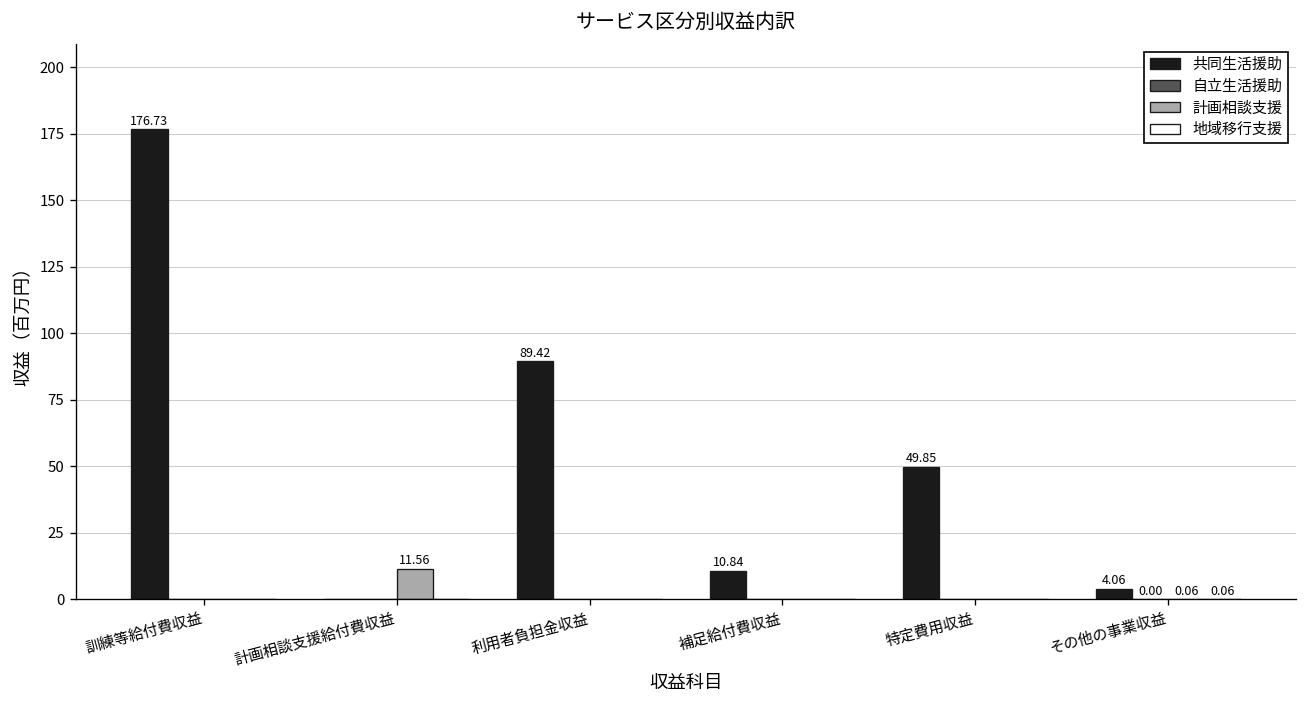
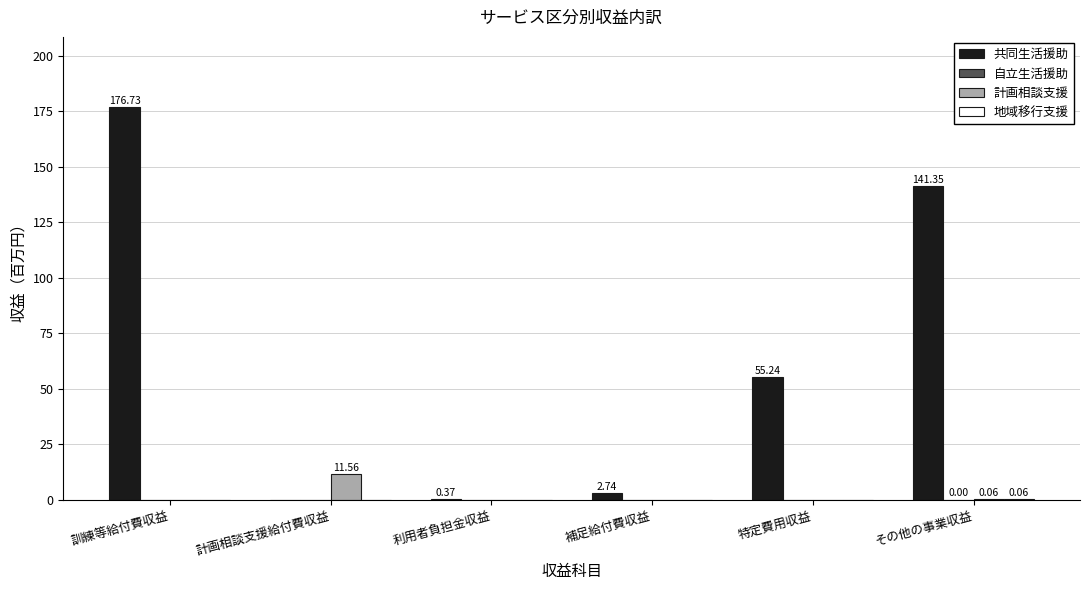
  {
    "共同生活援助": {
      "訓練等給付費収益": 176.73,
-     "利用者負担金収益": 89.42,
-     "補足給付費収益": 10.84,
-     "特定費用収益": 49.85,
-     "その他の事業収益": 4.06
+     "利用者負担金収益": 0.37,
+     "補足給付費収益": 2.74,
+     "特定費用収益": 55.24,
+     "その他の事業収益": 141.35
    },
    "自立生活援助": {
      "その他の事業収益": 0.00
    },
    "計画相談支援": {
      "計画相談支援給付費収益": 11.56,
      "その他の事業収益": 0.06
    },
    "地域移行支援": {
      "その他の事業収益": 0.06
    }
  }
